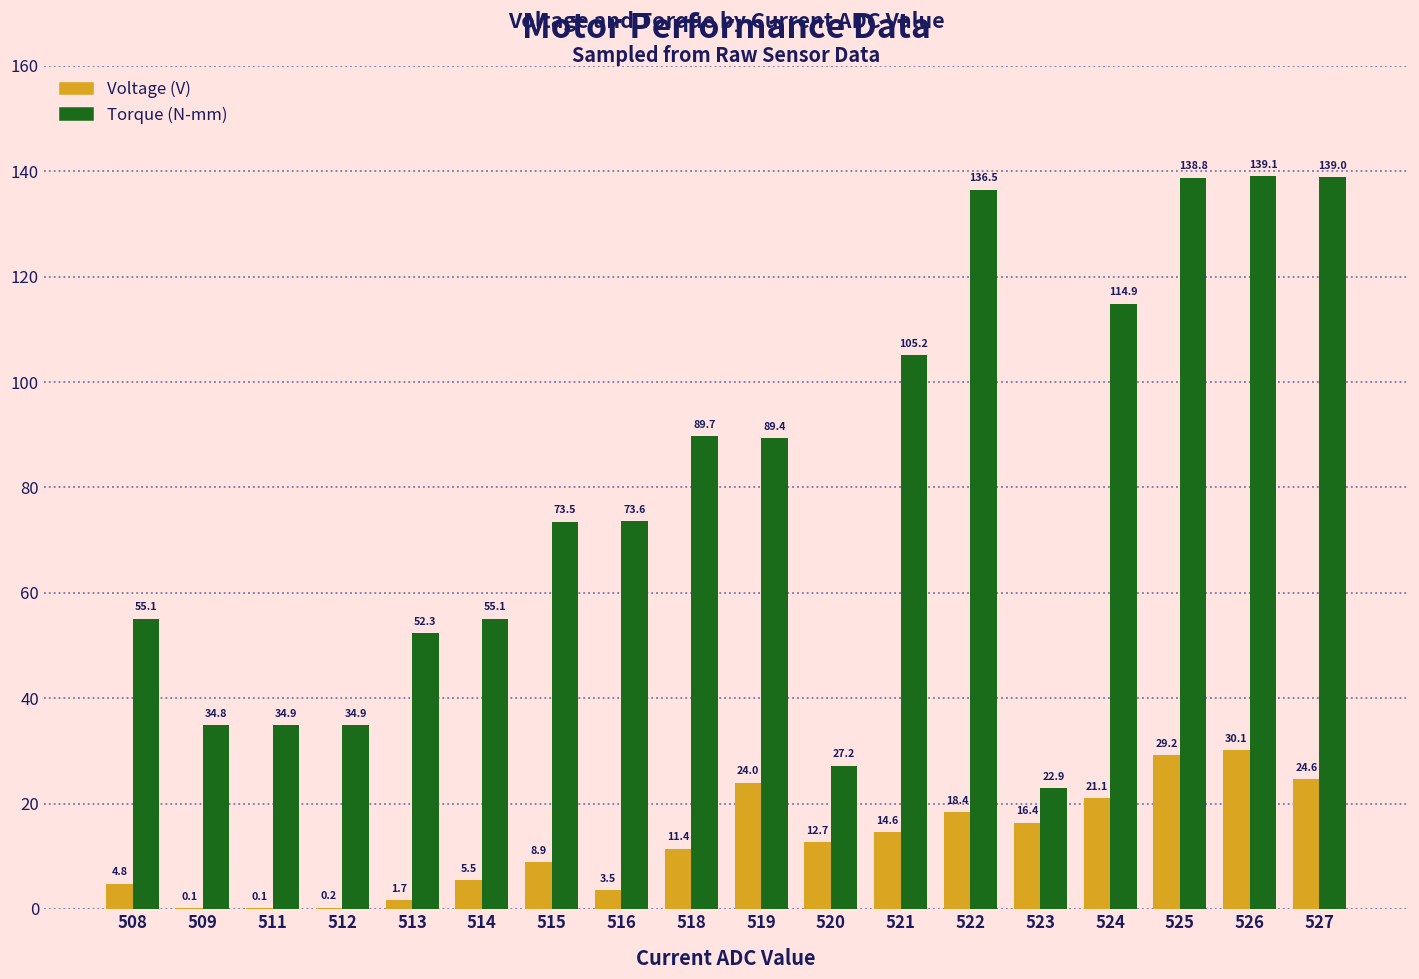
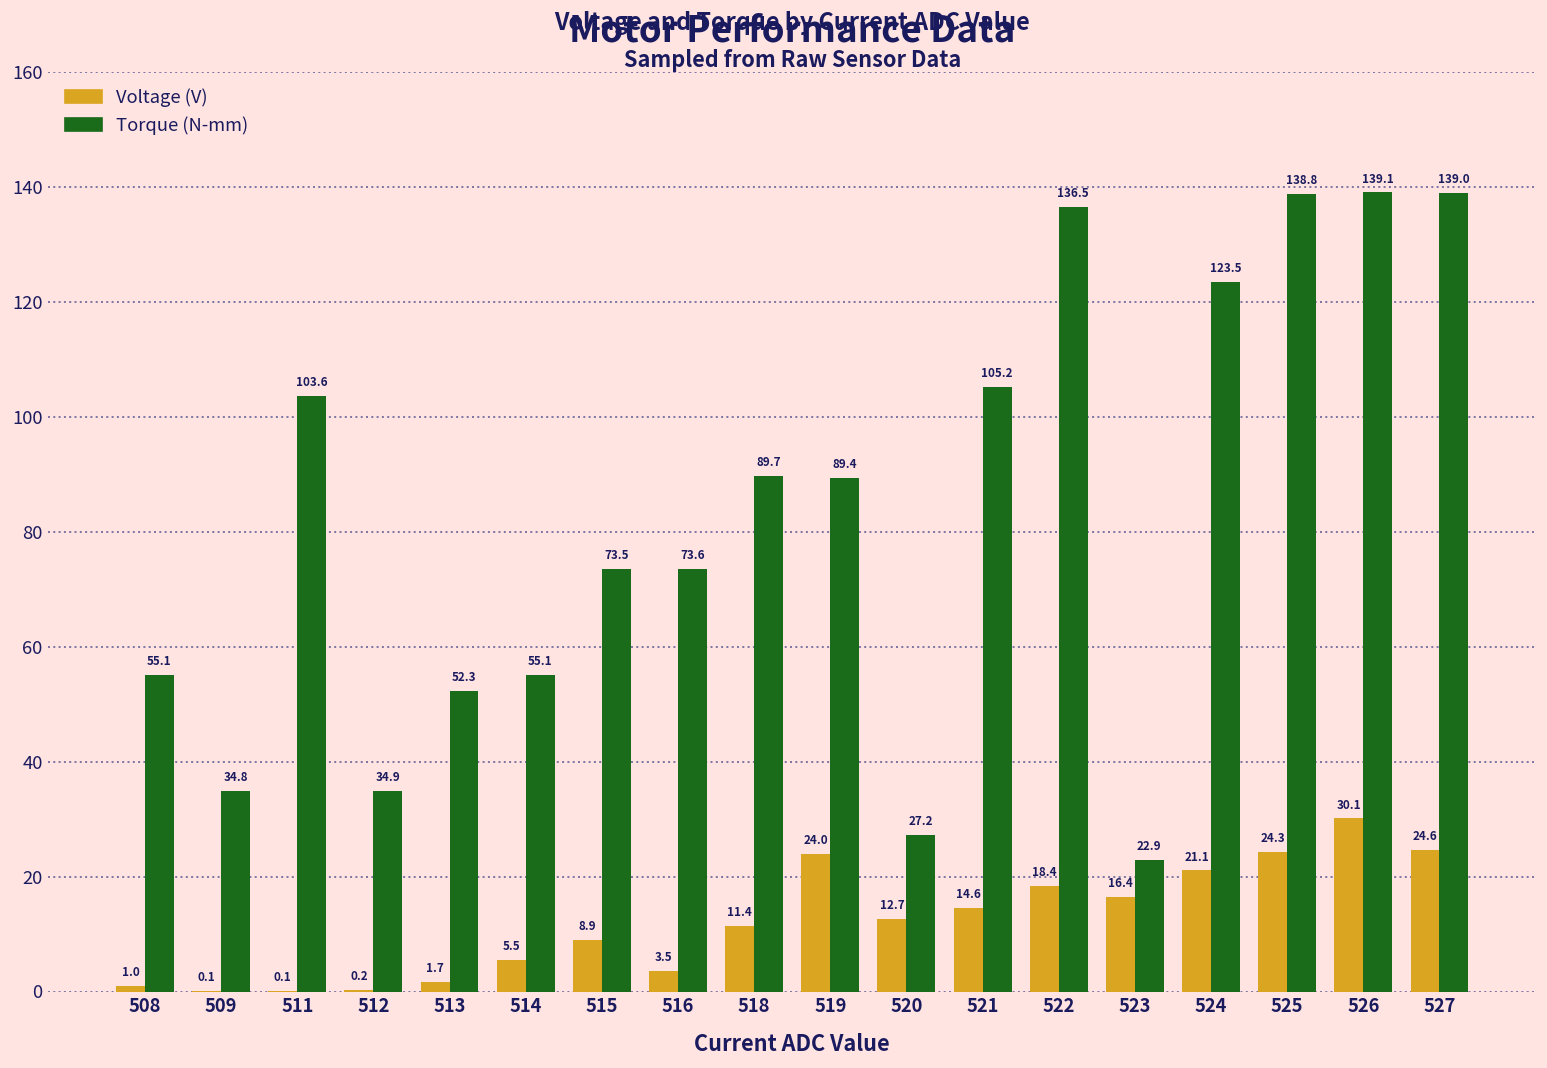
  {
    "Voltage (V)": {
-     "508": 4.8,
+     "508": 1.0,
      "509": 0.1,
      "511": 0.1,
      "512": 0.2,
      "513": 1.7,
      "514": 5.5,
      "515": 8.9,
      "516": 3.5,
      "518": 11.4,
      "519": 24.0,
      "520": 12.7,
      "521": 14.6,
      "522": 18.4,
      "523": 16.4,
      "524": 21.1,
-     "525": 29.2,
+     "525": 24.3,
      "526": 30.1,
      "527": 24.6
    },
    "Torque (N-mm)": {
      "508": 55.1,
      "509": 34.8,
-     "511": 34.9,
+     "511": 103.6,
      "512": 34.9,
      "513": 52.3,
      "514": 55.1,
      "515": 73.5,
      "516": 73.6,
      "518": 89.7,
      "519": 89.4,
      "520": 27.2,
      "521": 105.2,
      "522": 136.5,
      "523": 22.9,
-     "524": 114.9,
+     "524": 123.5,
      "525": 138.8,
      "526": 139.1,
      "527": 139.0
    }
  }
